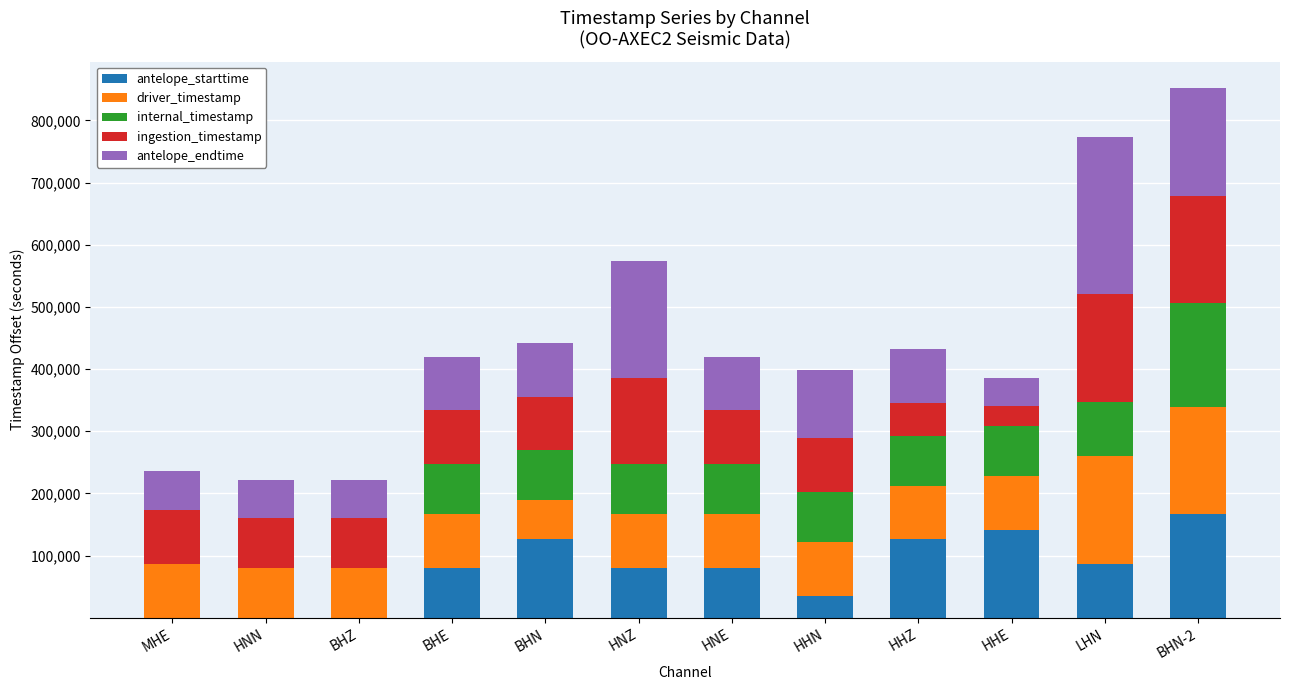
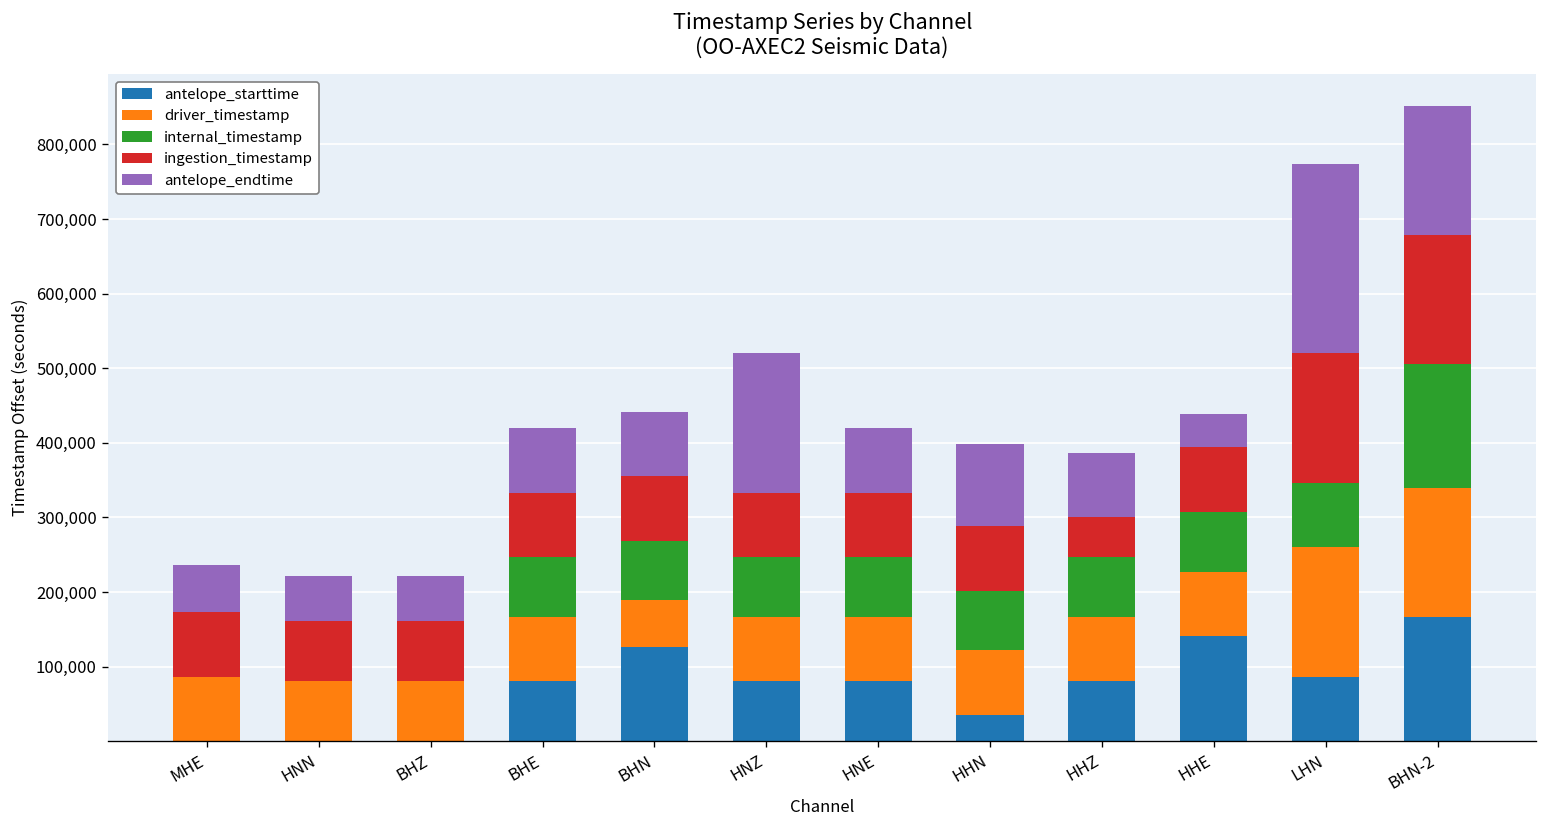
  {
    "antelope_starttime": {
      "MHE": "0",
      "BHE": "80,000",
      "BHN": "130,000",
      "HNZ": "80,000",
      "HNE": "80,000",
      "HHN": "40,000",
-     "HHZ": "130,000",
+     "HHZ": "80,000",
      "HHE": "140,000",
      "LHN": "90,000",
      "BHN-2": "170,000"
    },
    "driver_timestamp": {
      "MHE": "90,000",
      "HNN": "80,000",
      "BHZ": "80,000",
      "BHE": "90,000",
      "BHN": "60,000",
      "HNZ": "90,000",
      "HNE": "90,000",
      "HHN": "90,000",
      "HHZ": "90,000",
      "HHE": "90,000",
      "LHN": "170,000",
      "BHN-2": "170,000"
    },
    "internal_timestamp": {
      "MHE": "0",
      "BHE": "80,000",
      "BHN": "80,000",
      "HNZ": "80,000",
      "HNE": "80,000",
      "HHN": "80,000",
      "HHZ": "80,000",
      "HHE": "80,000",
      "LHN": "90,000",
      "BHN-2": "170,000"
    },
    "ingestion_timestamp": {
      "MHE": "90,000",
      "HNN": "80,000",
      "BHZ": "80,000",
      "BHE": "90,000",
      "BHN": "90,000",
-     "HNZ": "140,000",
+     "HNZ": "90,000",
      "HNE": "90,000",
      "HHN": "90,000",
      "HHZ": "50,000",
-     "HHE": "30,000",
+     "HHE": "90,000",
      "LHN": "170,000",
      "BHN-2": "170,000"
    },
    "antelope_endtime": {
      "MHE": "60,000",
      "HNN": "60,000",
      "BHZ": "60,000",
      "BHE": "90,000",
      "BHN": "90,000",
      "HNZ": "190,000",
      "HNE": "90,000",
      "HHN": "110,000",
      "HHZ": "90,000",
      "HHE": "40,000",
      "LHN": "250,000",
      "BHN-2": "170,000"
    }
  }
